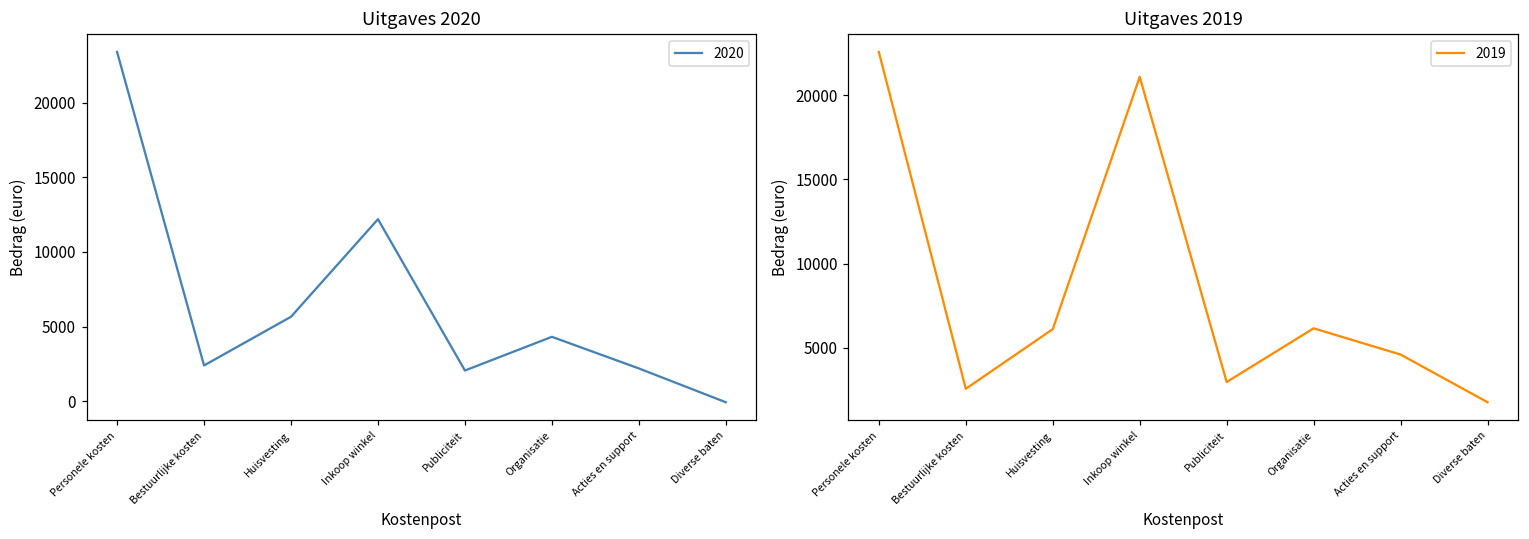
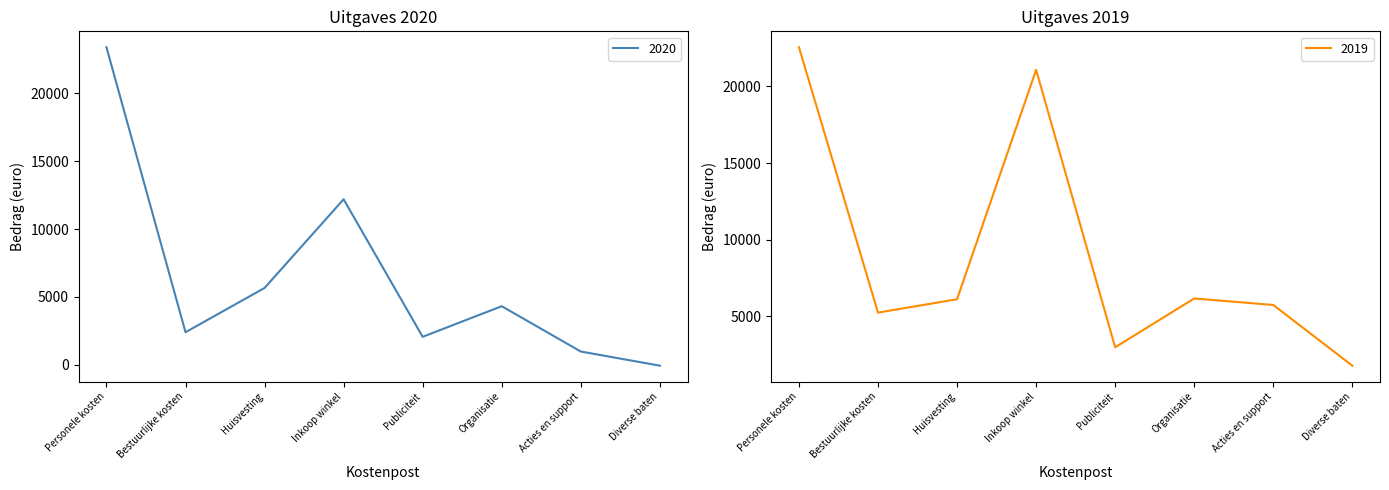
  {
    "Uitgaves 2020": {
      "Personele kosten": 23400,
      "Bestuurlijke kosten": 2400,
      "Huisvesting": 5700,
      "Inkoop winkel": 12200,
      "Publiciteit": 2100,
      "Organisatie": 4300,
-     "Acties en support": 2200,
+     "Acties en support": 1000,
      "Diverse baten": -100
    },
    "Uitgaves 2019": {
      "Personele kosten": 22600,
-     "Bestuurlijke kosten": 2600,
+     "Bestuurlijke kosten": 5200,
      "Huisvesting": 6100,
      "Inkoop winkel": 21100,
      "Publiciteit": 3000,
      "Organisatie": 6200,
-     "Acties en support": 4600,
+     "Acties en support": 5700,
      "Diverse baten": 1800
    }
  }
